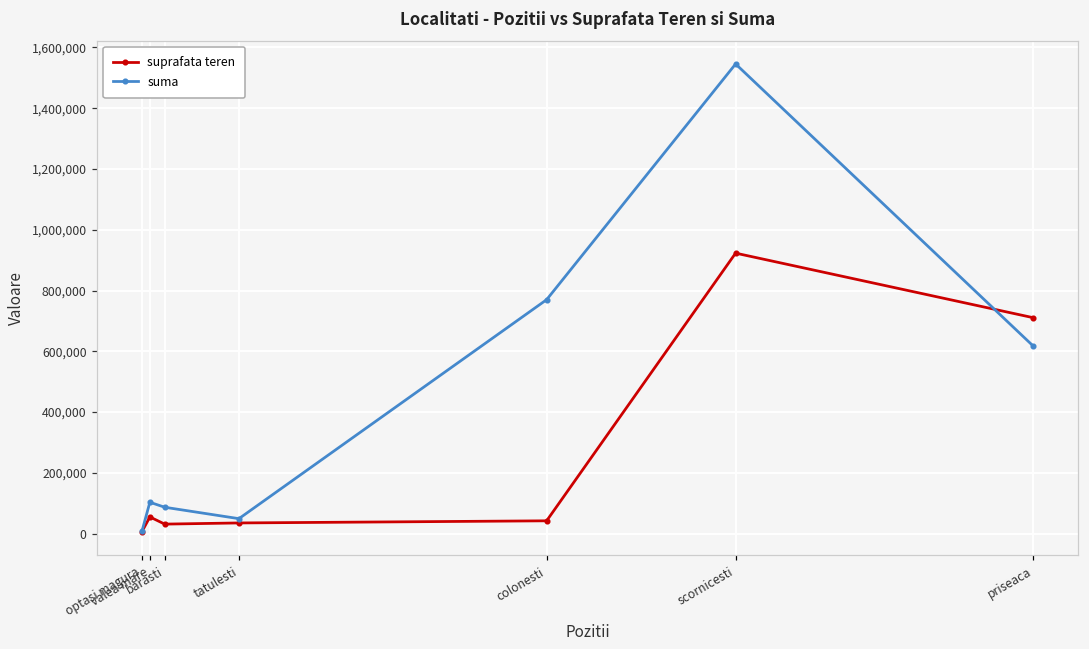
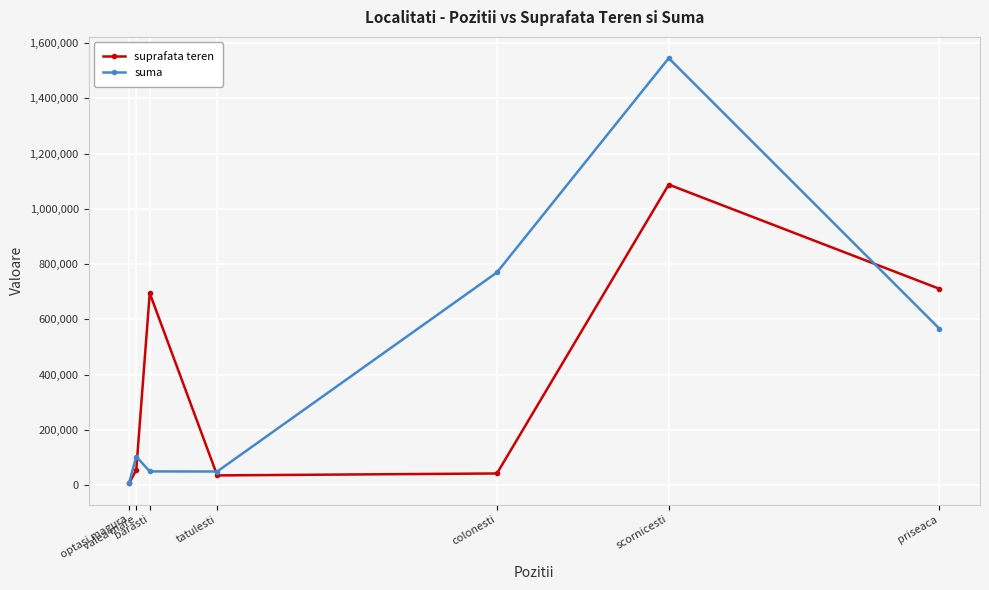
  {
    "suprafata teren": {
      "valea mare": "50,000",
-     "barasti": "30,000",
+     "barasti": "690,000",
      "tatulesti": "40,000",
      "colonesti": "40,000",
-     "scornicesti": "920,000",
+     "scornicesti": "1,090,000",
      "priseaca": "710,000"
    },
    "suma": {
      "valea mare": "100,000",
-     "barasti": "90,000",
+     "barasti": "50,000",
      "tatulesti": "50,000",
      "colonesti": "770,000",
      "scornicesti": "1,550,000",
-     "priseaca": "620,000"
+     "priseaca": "570,000"
    }
  }
